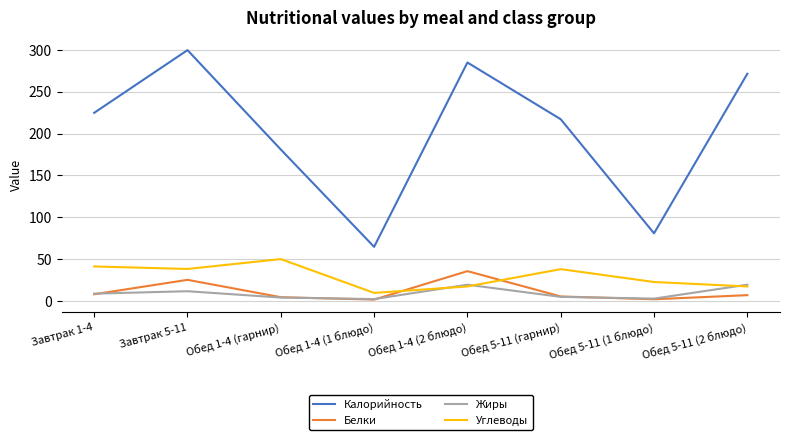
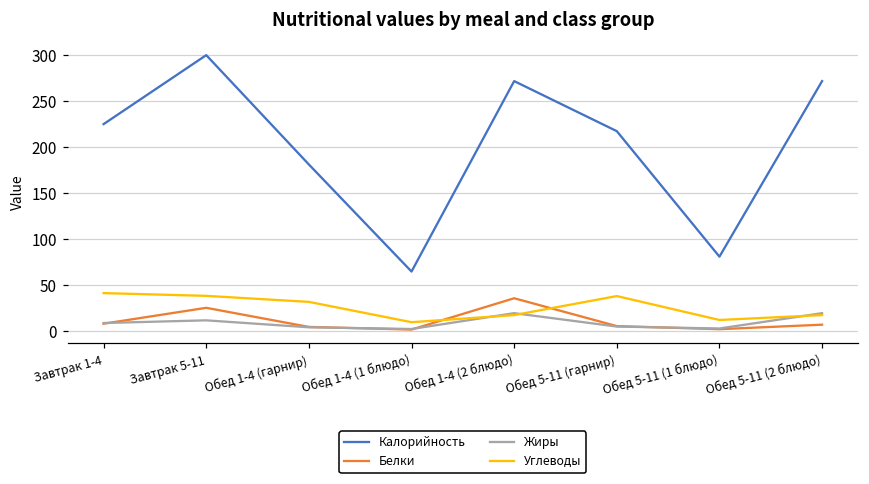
  {
    "Калорийность": {
      "Завтрак 1-4": 220,
      "Завтрак 5-11": 300,
      "Обед 1-4 (гарнир)": 180,
      "Обед 1-4 (1 блюдо)": 60,
-     "Обед 1-4 (2 блюдо)": 280,
+     "Обед 1-4 (2 блюдо)": 270,
      "Обед 5-11 (гарнир)": 220,
      "Обед 5-11 (1 блюдо)": 80,
      "Обед 5-11 (2 блюдо)": 270
    },
    "Белки": {
      "Завтрак 5-11": 30,
      "Обед 1-4 (2 блюдо)": 40,
      "Обед 5-11 (2 блюдо)": 10
    },
    "Жиры": {
      "Завтрак 5-11": 10
    },
    "Углеводы": {
      "Завтрак 1-4": 40,
      "Завтрак 5-11": 40,
-     "Обед 1-4 (гарнир)": 50,
+     "Обед 1-4 (гарнир)": 30,
      "Обед 1-4 (1 блюдо)": 10,
      "Обед 5-11 (гарнир)": 40,
-     "Обед 5-11 (1 блюдо)": 20
+     "Обед 5-11 (1 блюдо)": 10
    }
  }
